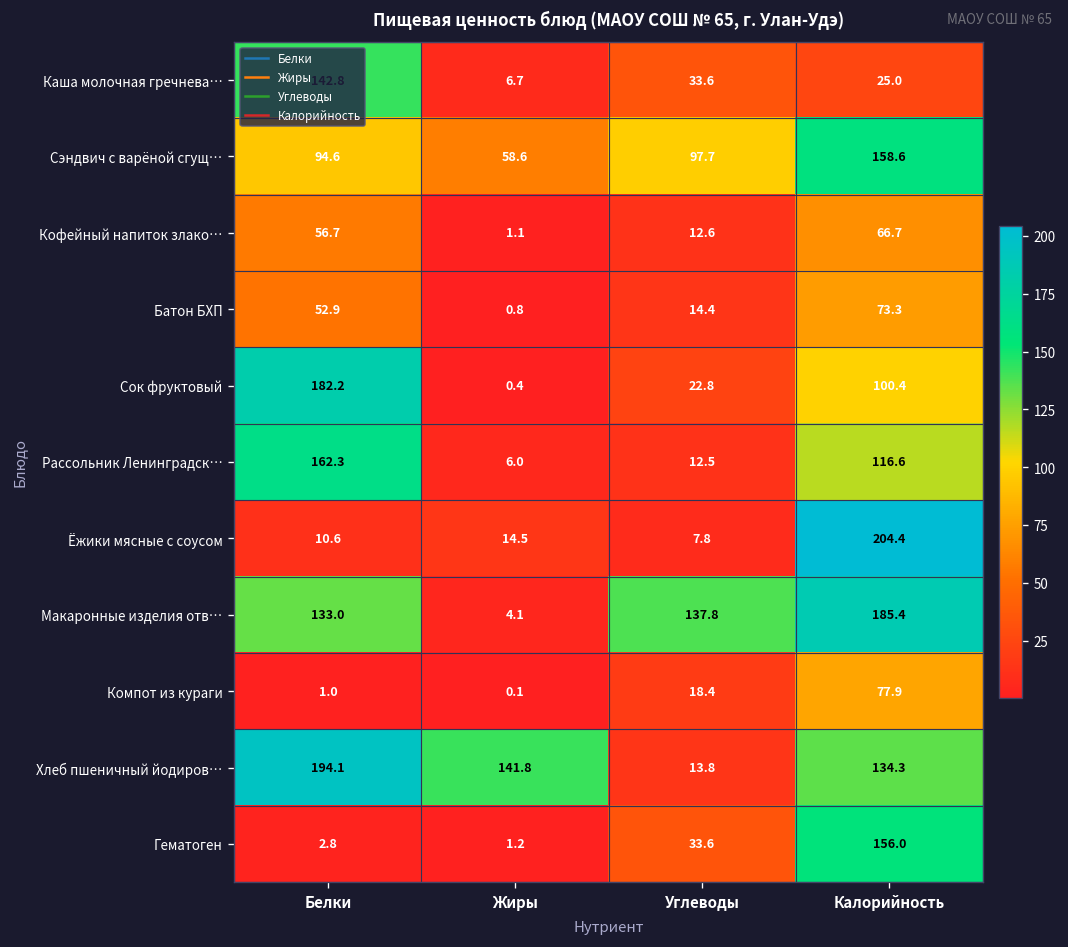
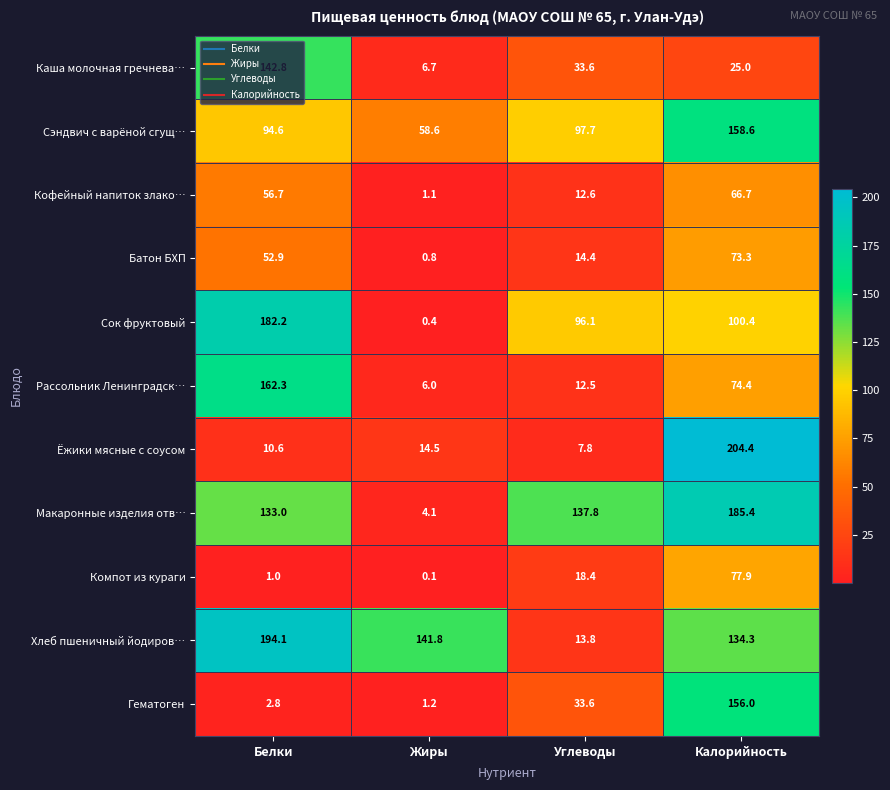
  {
    "Каша молочная гречнева…": {
      "Жиры": 6.7,
      "Углеводы": 33.6,
      "Калорийность": 25.0
    },
    "Сэндвич с варёной сгущ…": {
      "Белки": 94.6,
      "Жиры": 58.6,
      "Углеводы": 97.7,
      "Калорийность": 158.6
    },
    "Кофейный напиток злако…": {
      "Белки": 56.7,
      "Жиры": 1.1,
      "Углеводы": 12.6,
      "Калорийность": 66.7
    },
    "Батон БХП": {
      "Белки": 52.9,
      "Жиры": 0.8,
      "Углеводы": 14.4,
      "Калорийность": 73.3
    },
    "Сок фруктовый": {
      "Белки": 182.2,
      "Жиры": 0.4,
-     "Углеводы": 22.8,
+     "Углеводы": 96.1,
      "Калорийность": 100.4
    },
    "Рассольник Ленинградск…": {
      "Белки": 162.3,
      "Жиры": 6.0,
      "Углеводы": 12.5,
-     "Калорийность": 116.6
+     "Калорийность": 74.4
    },
    "Ёжики мясные с соусом": {
      "Белки": 10.6,
      "Жиры": 14.5,
      "Углеводы": 7.8,
      "Калорийность": 204.4
    },
    "Макаронные изделия отв…": {
      "Белки": 133.0,
      "Жиры": 4.1,
      "Углеводы": 137.8,
      "Калорийность": 185.4
    },
    "Компот из кураги": {
      "Белки": 1.0,
      "Жиры": 0.1,
      "Углеводы": 18.4,
      "Калорийность": 77.9
    },
    "Хлеб пшеничный йодиров…": {
      "Белки": 194.1,
      "Жиры": 141.8,
      "Углеводы": 13.8,
      "Калорийность": 134.3
    },
    "Гематоген": {
      "Белки": 2.8,
      "Жиры": 1.2,
      "Углеводы": 33.6,
      "Калорийность": 156.0
    }
  }
